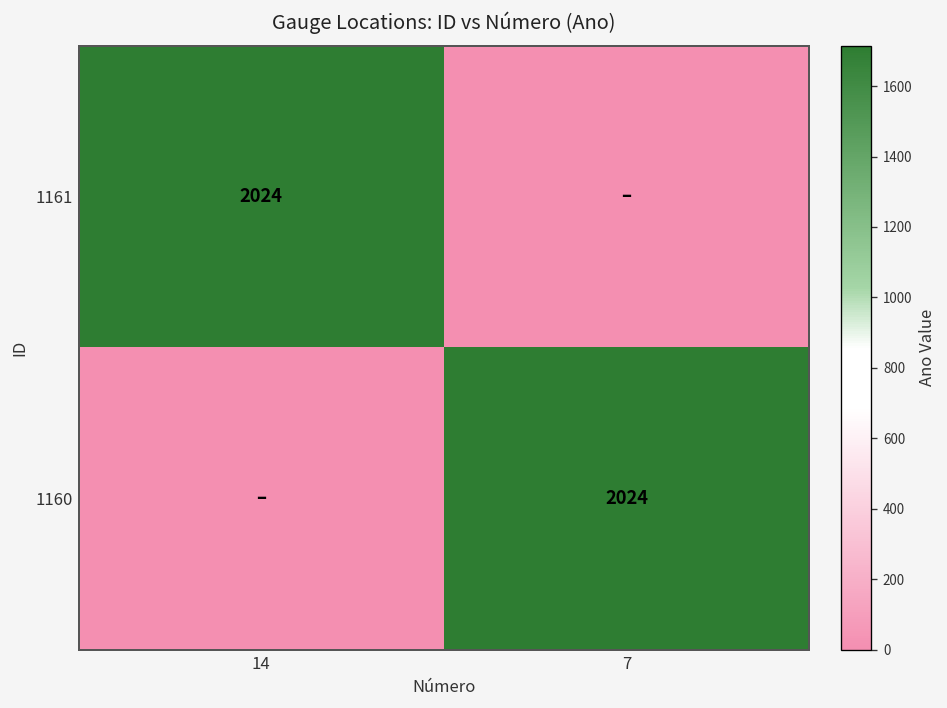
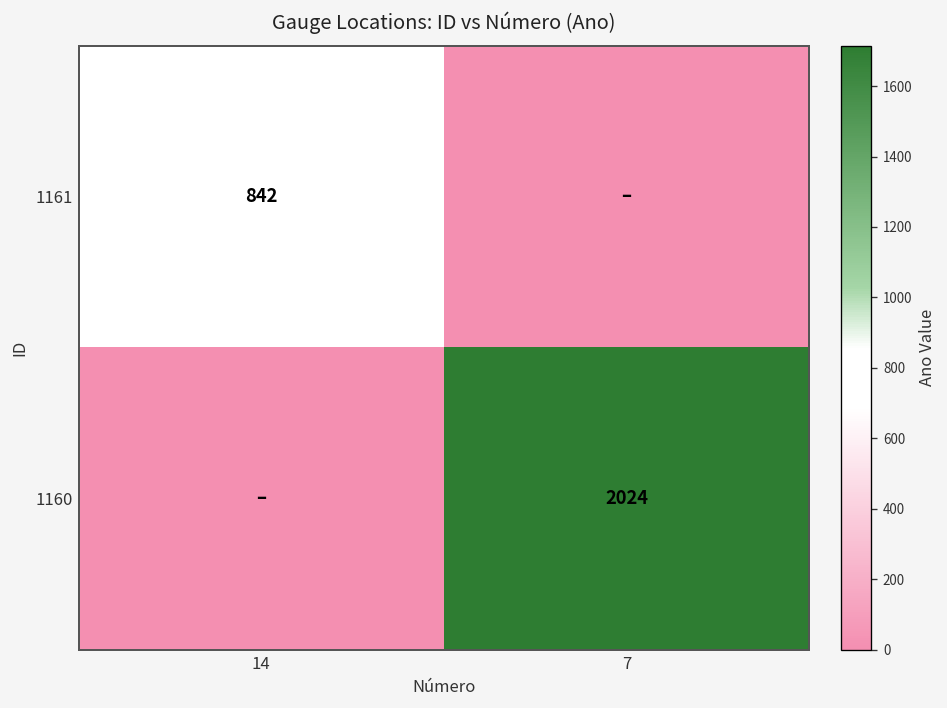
  {
    "1161": {
-     "14": 2024
+     "14": 842
    },
    "1160": {
      "7": 2024
    }
  }
